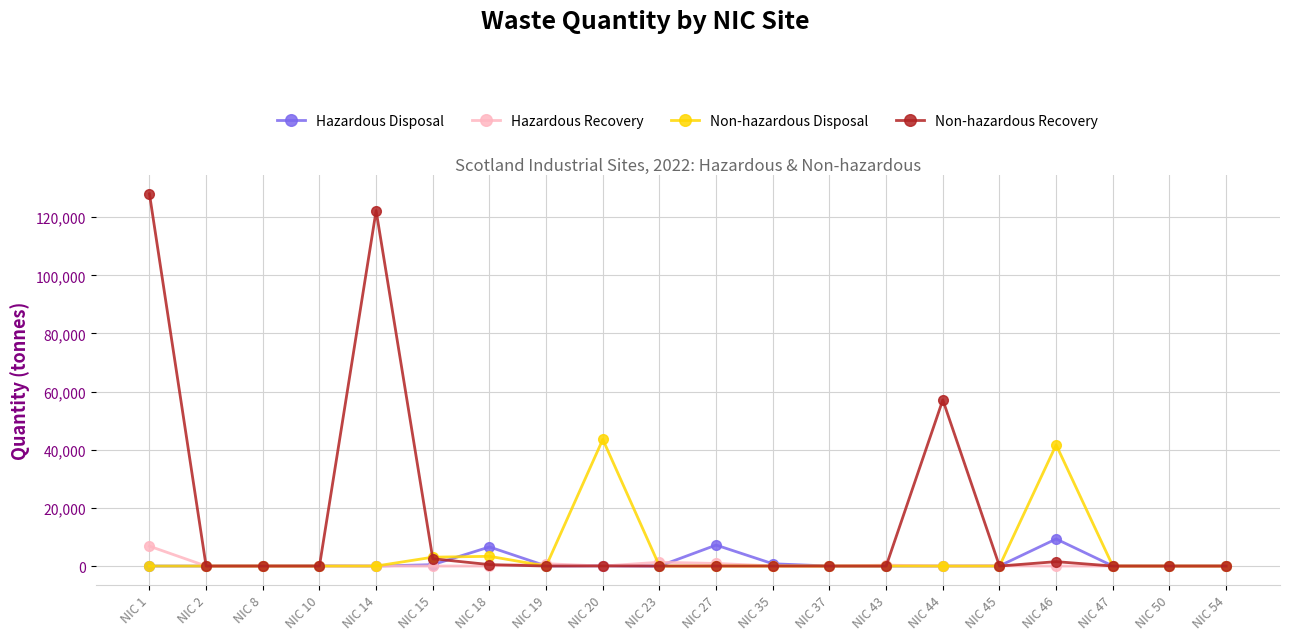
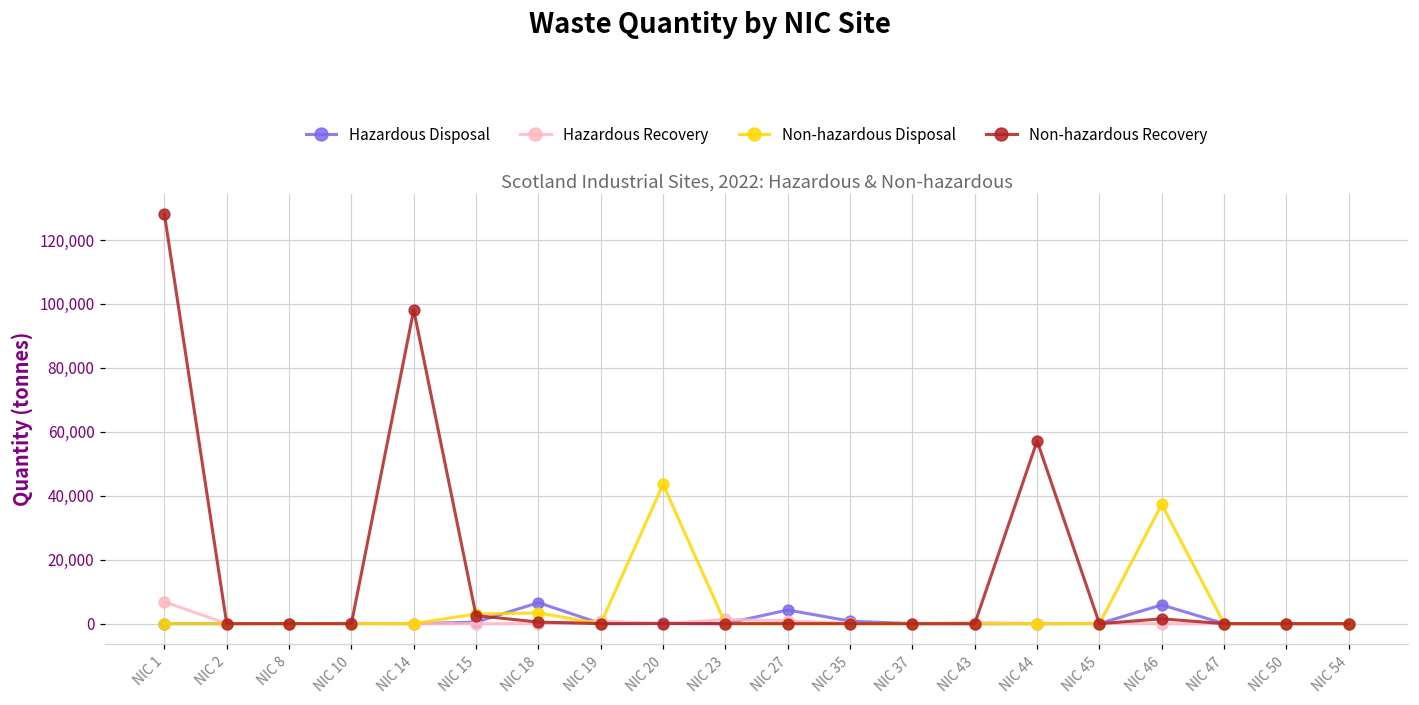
  {
    "Hazardous Disposal": {
      "NIC 18": "7,000",
-     "NIC 27": "7,000",
-     "NIC 46": "9,000"
+     "NIC 27": "4,000",
+     "NIC 46": "6,000"
    },
    "Hazardous Recovery": {
      "NIC 1": "7,000",
      "NIC 23": "1,000",
      "NIC 46": "0"
    },
    "Non-hazardous Disposal": {
      "NIC 18": "3,000",
      "NIC 20": "44,000",
-     "NIC 46": "42,000"
+     "NIC 46": "37,000"
    },
    "Non-hazardous Recovery": {
      "NIC 1": "128,000",
-     "NIC 14": "122,000",
+     "NIC 14": "98,000",
      "NIC 44": "57,000",
      "NIC 46": "2,000"
    }
  }
